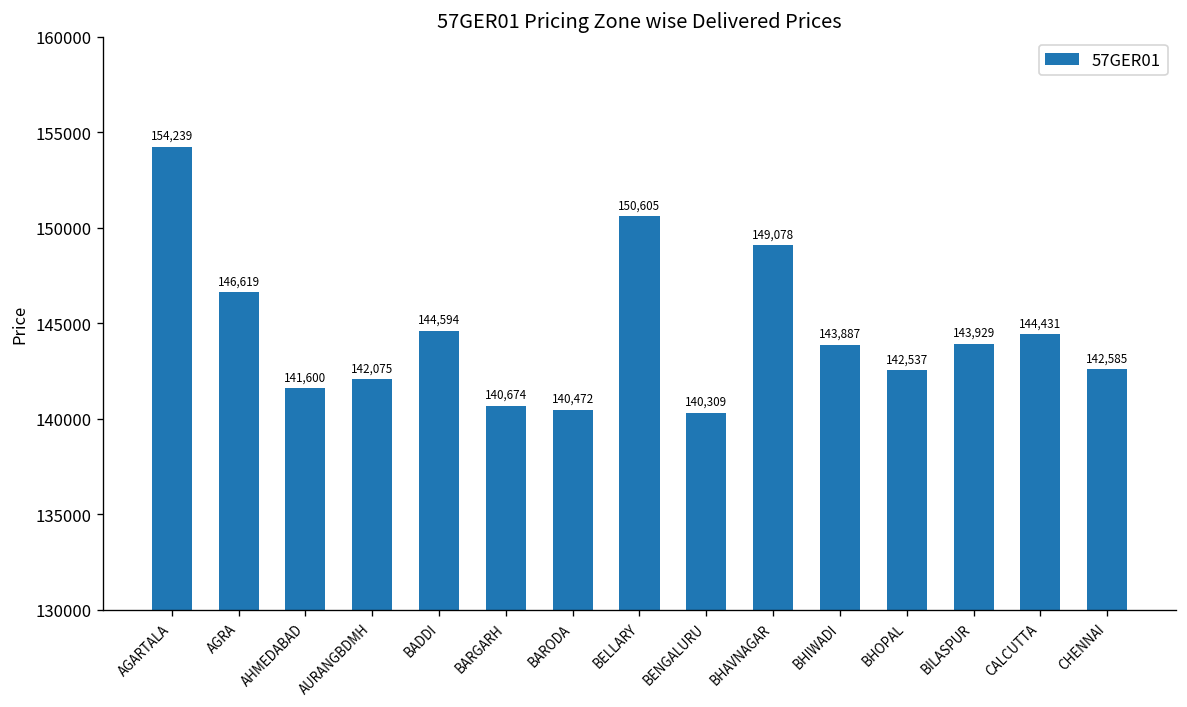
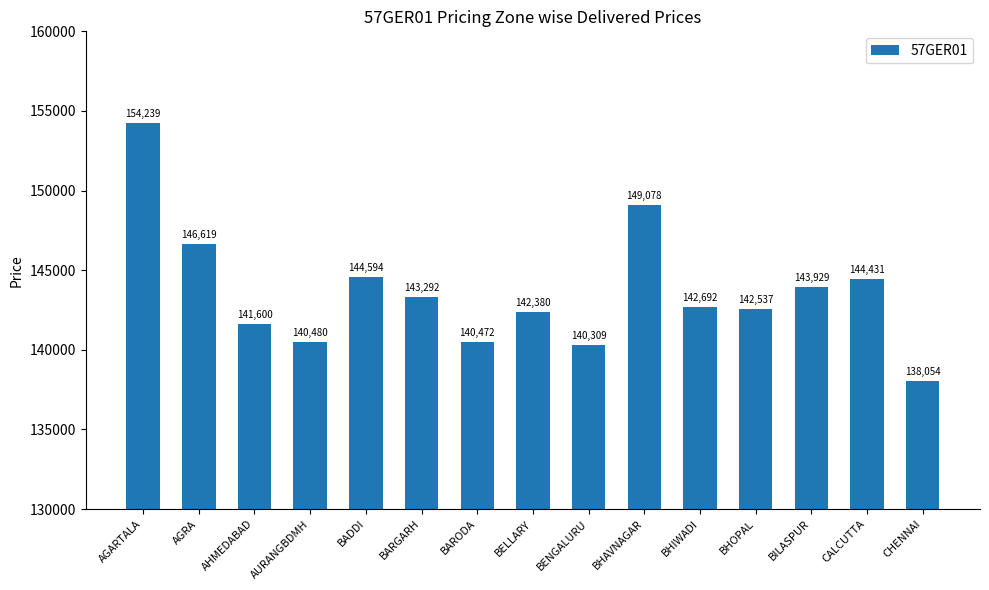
  {
    "AGARTALA": "154,239",
    "AGRA": "146,619",
    "AHMEDABAD": "141,600",
-   "AURANGBDMH": "142,075",
+   "AURANGBDMH": "140,480",
    "BADDI": "144,594",
-   "BARGARH": "140,674",
+   "BARGARH": "143,292",
    "BARODA": "140,472",
-   "BELLARY": "150,605",
+   "BELLARY": "142,380",
    "BENGALURU": "140,309",
    "BHAVNAGAR": "149,078",
-   "BHIWADI": "143,887",
+   "BHIWADI": "142,692",
    "BHOPAL": "142,537",
    "BILASPUR": "143,929",
    "CALCUTTA": "144,431",
-   "CHENNAI": "142,585"
+   "CHENNAI": "138,054"
  }
